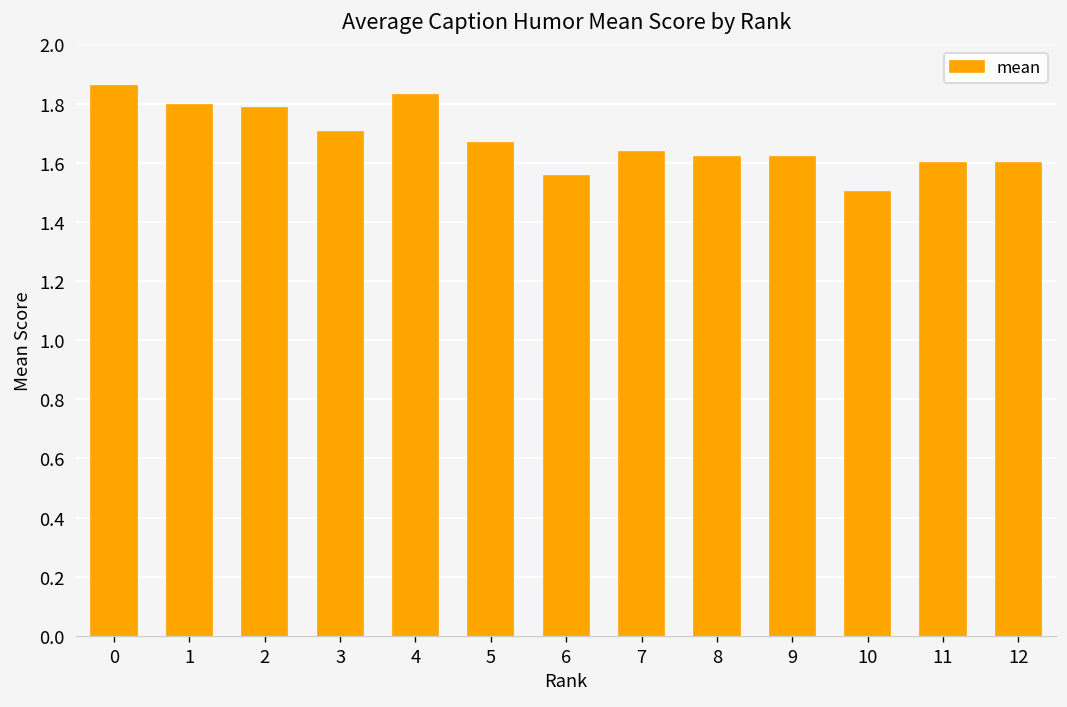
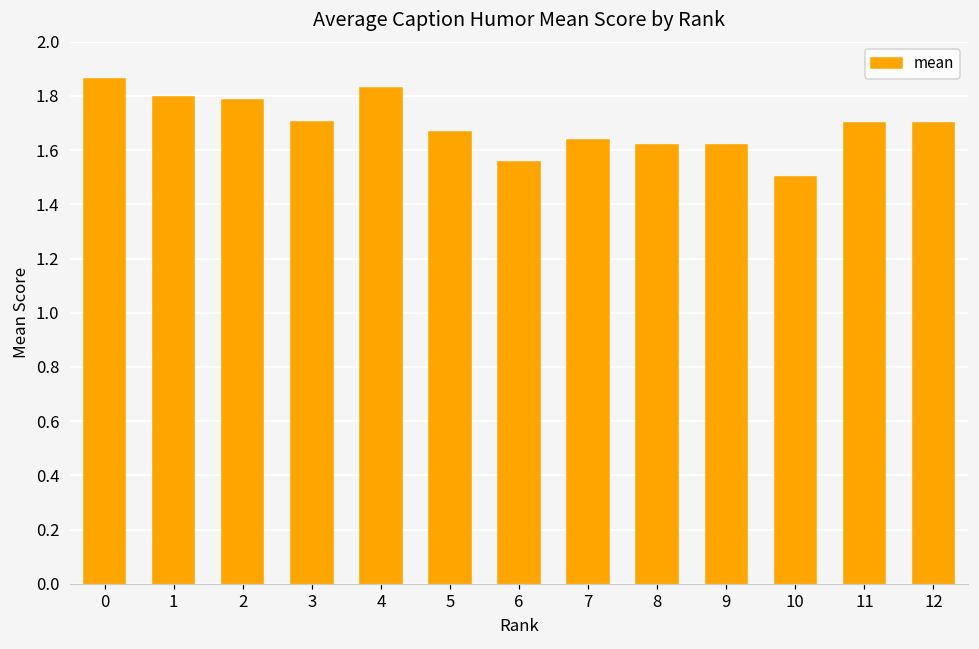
  {
    "0": 1.86,
    "1": 1.8,
    "2": 1.79,
    "3": 1.7,
    "4": 1.83,
    "5": 1.67,
    "6": 1.55,
    "7": 1.64,
    "8": 1.62,
    "9": 1.62,
    "10": 1.5,
-   "11": 1.6,
-   "12": 1.6
+   "11": 1.7,
+   "12": 1.7
  }
